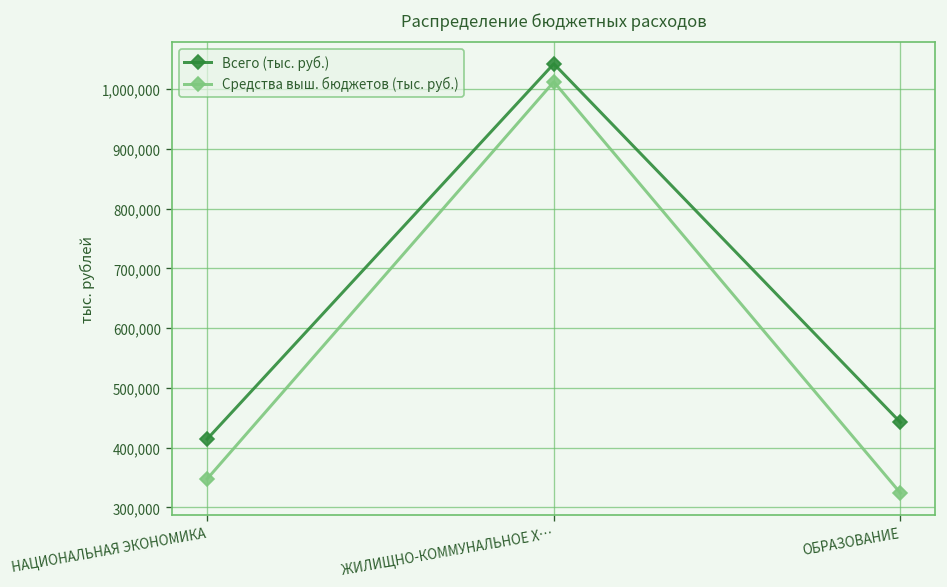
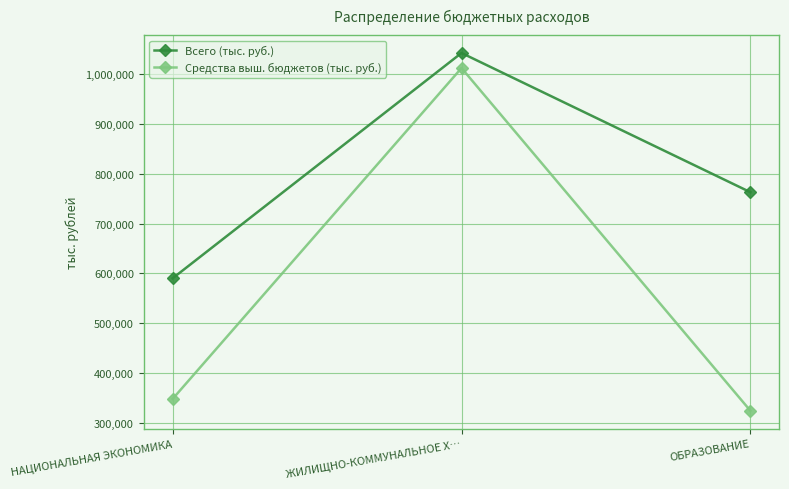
  {
    "Всего (тыс. руб.)": {
-     "НАЦИОНАЛЬНАЯ ЭКОНОМИКА": "410,000",
+     "НАЦИОНАЛЬНАЯ ЭКОНОМИКА": "590,000",
      "ЖИЛИЩНО-КОММУНАЛЬНОЕ Х…": "1,040,000",
-     "ОБРАЗОВАНИЕ": "440,000"
+     "ОБРАЗОВАНИЕ": "760,000"
    },
    "Средства выш. бюджетов (тыс. руб.)": {
      "НАЦИОНАЛЬНАЯ ЭКОНОМИКА": "350,000",
      "ЖИЛИЩНО-КОММУНАЛЬНОЕ Х…": "1,010,000",
      "ОБРАЗОВАНИЕ": "320,000"
    }
  }
